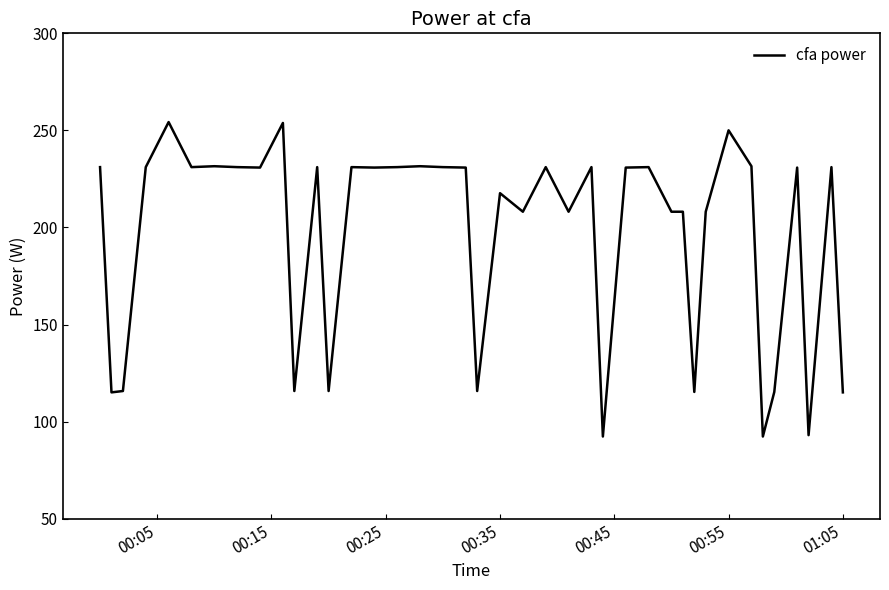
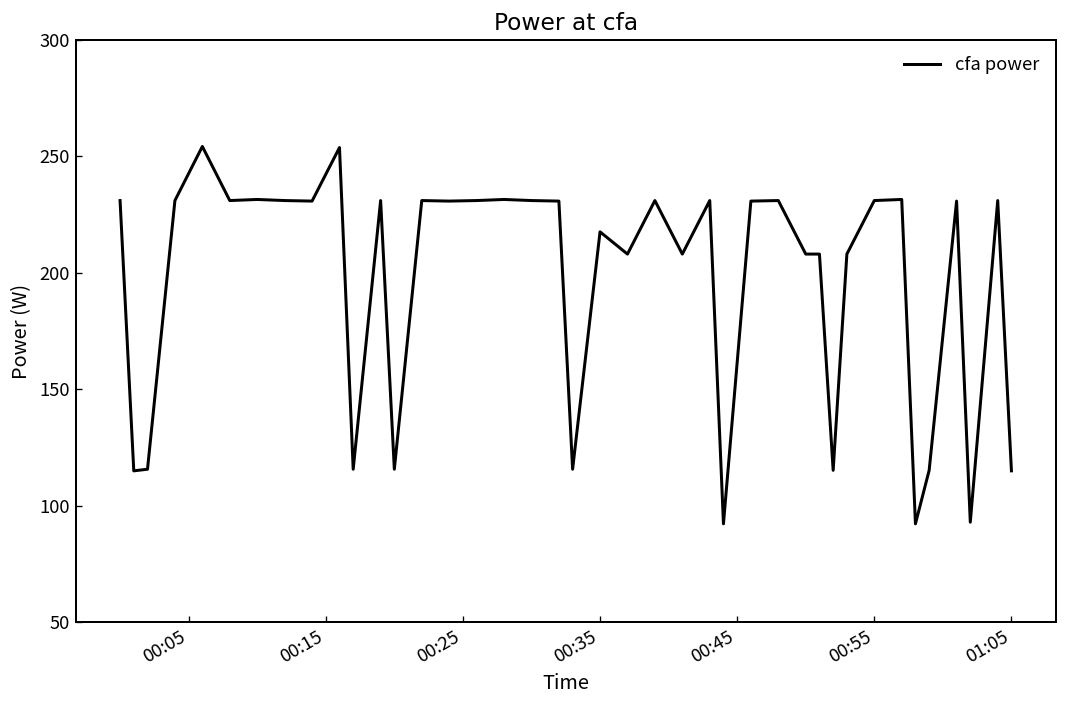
  {
    "00:35": 218,
-   "00:55": 250,
+   "00:55": 231,
    "01:05": 115
  }
